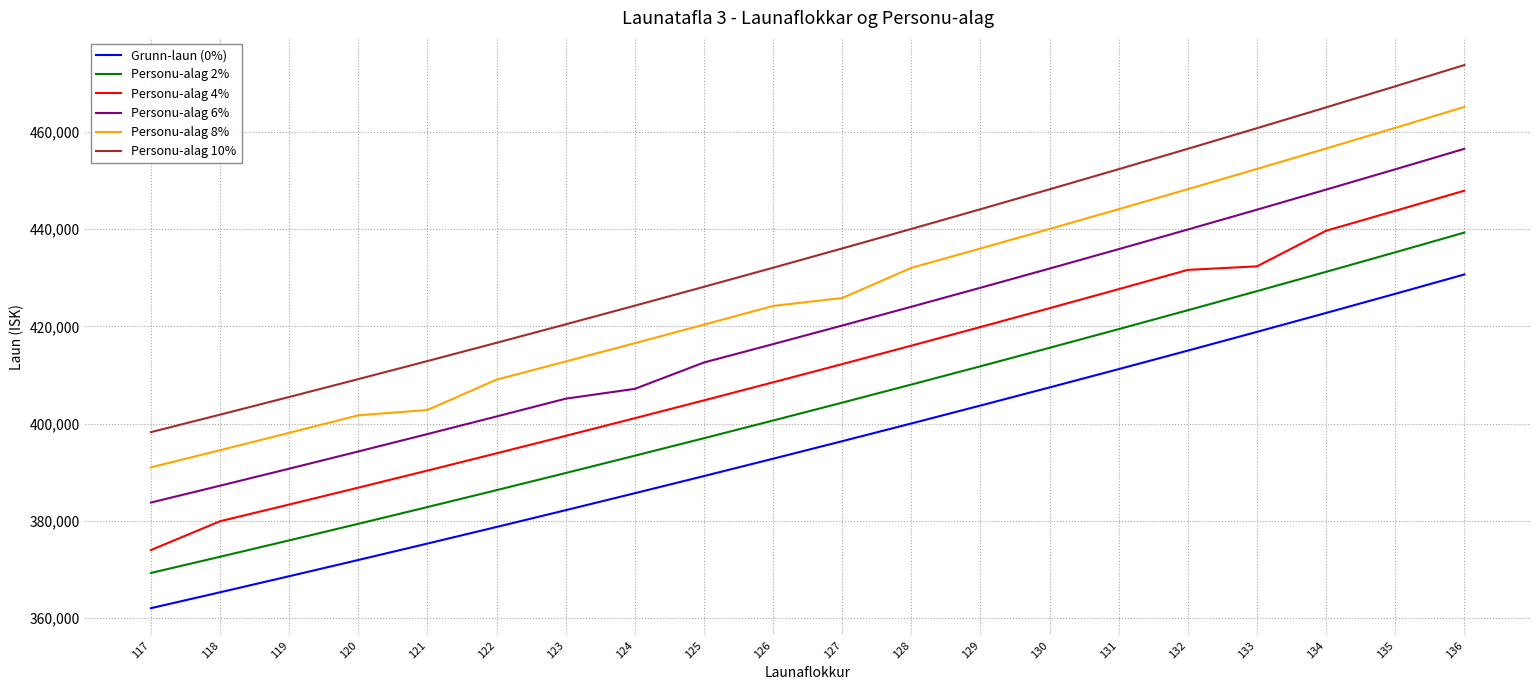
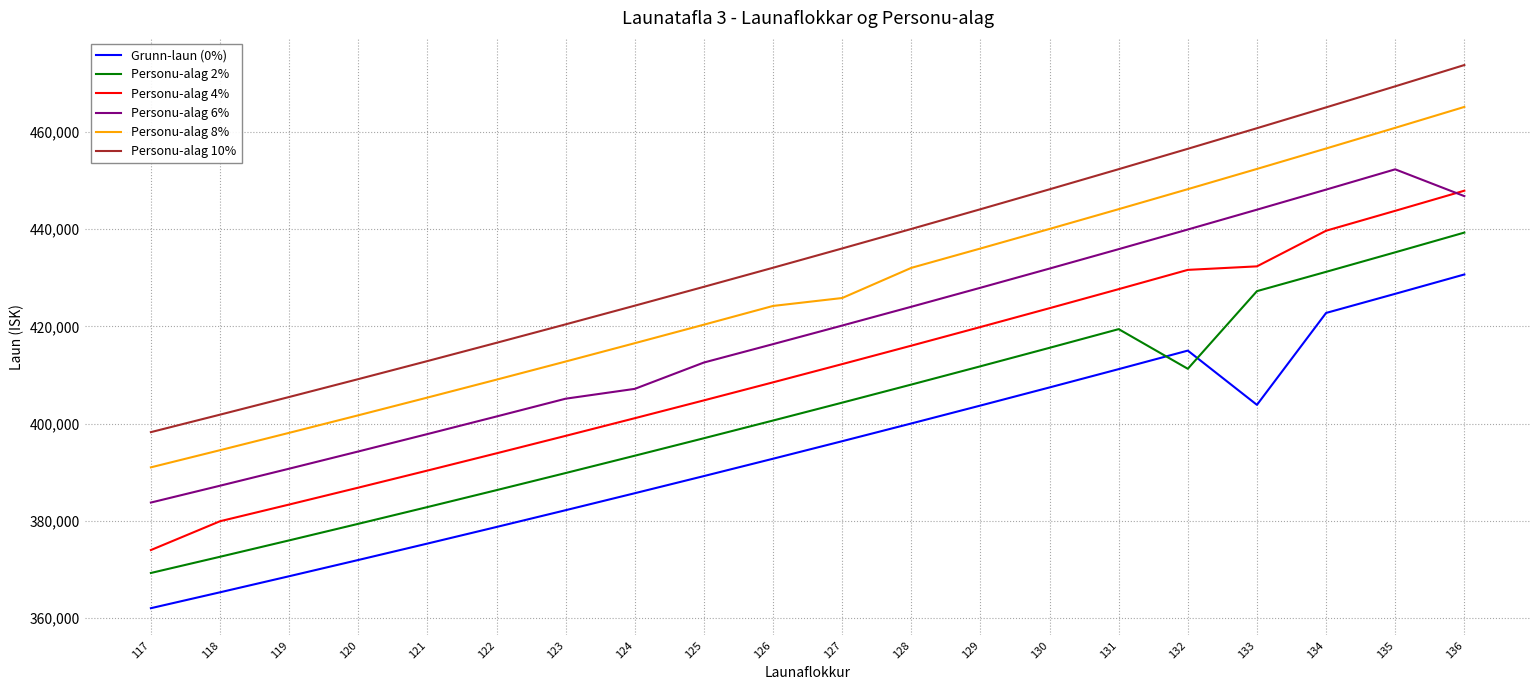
  {
    "Grunn-laun (0%)": {
      "117": "362,000",
      "118": "365,000",
      "119": "369,000",
      "120": "372,000",
      "121": "375,000",
      "122": "379,000",
      "123": "382,000",
      "124": "386,000",
      "125": "389,000",
      "126": "393,000",
      "127": "396,000",
      "128": "400,000",
      "129": "404,000",
      "130": "407,000",
      "131": "411,000",
      "132": "415,000",
-     "133": "419,000",
+     "133": "404,000",
      "134": "423,000",
      "135": "427,000",
      "136": "431,000"
    },
    "Personu-alag 2%": {
      "117": "369,000",
      "118": "373,000",
      "119": "376,000",
      "120": "379,000",
      "121": "383,000",
      "122": "386,000",
      "123": "390,000",
      "124": "393,000",
      "125": "397,000",
      "126": "401,000",
      "127": "404,000",
      "128": "408,000",
      "129": "412,000",
      "130": "416,000",
      "131": "419,000",
-     "132": "423,000",
+     "132": "411,000",
      "133": "427,000",
      "134": "431,000",
      "135": "435,000",
      "136": "439,000"
    },
    "Personu-alag 4%": {
      "117": "374,000",
      "118": "380,000",
      "119": "383,000",
      "120": "387,000",
      "121": "390,000",
      "122": "394,000",
      "123": "397,000",
      "124": "401,000",
      "125": "405,000",
      "126": "408,000",
      "127": "412,000",
      "128": "416,000",
      "129": "420,000",
      "130": "424,000",
      "131": "428,000",
      "132": "432,000",
      "133": "432,000",
      "134": "440,000",
      "135": "444,000",
      "136": "448,000"
    },
    "Personu-alag 6%": {
      "117": "384,000",
      "118": "387,000",
      "119": "391,000",
      "120": "394,000",
      "121": "398,000",
      "122": "401,000",
      "123": "405,000",
      "124": "407,000",
      "125": "413,000",
      "126": "416,000",
      "127": "420,000",
      "128": "424,000",
      "129": "428,000",
      "130": "432,000",
      "131": "436,000",
      "132": "440,000",
      "133": "444,000",
      "134": "448,000",
      "135": "452,000",
-     "136": "457,000"
+     "136": "447,000"
    },
    "Personu-alag 8%": {
      "117": "391,000",
      "118": "395,000",
      "119": "398,000",
      "120": "402,000",
-     "121": "403,000",
+     "121": "405,000",
      "122": "409,000",
      "123": "413,000",
      "124": "417,000",
      "125": "420,000",
      "126": "424,000",
      "127": "426,000",
      "128": "432,000",
      "129": "436,000",
      "130": "440,000",
      "131": "444,000",
      "132": "448,000",
      "133": "452,000",
      "134": "457,000",
      "135": "461,000",
      "136": "465,000"
    },
    "Personu-alag 10%": {
      "117": "398,000",
      "118": "402,000",
      "119": "405,000",
      "120": "409,000",
      "121": "413,000",
      "122": "417,000",
      "123": "420,000",
      "124": "424,000",
      "125": "428,000",
      "126": "432,000",
      "127": "436,000",
      "128": "440,000",
      "129": "444,000",
      "130": "448,000",
      "131": "452,000",
      "132": "457,000",
      "133": "461,000",
      "134": "465,000",
      "135": "469,000",
      "136": "474,000"
    }
  }
